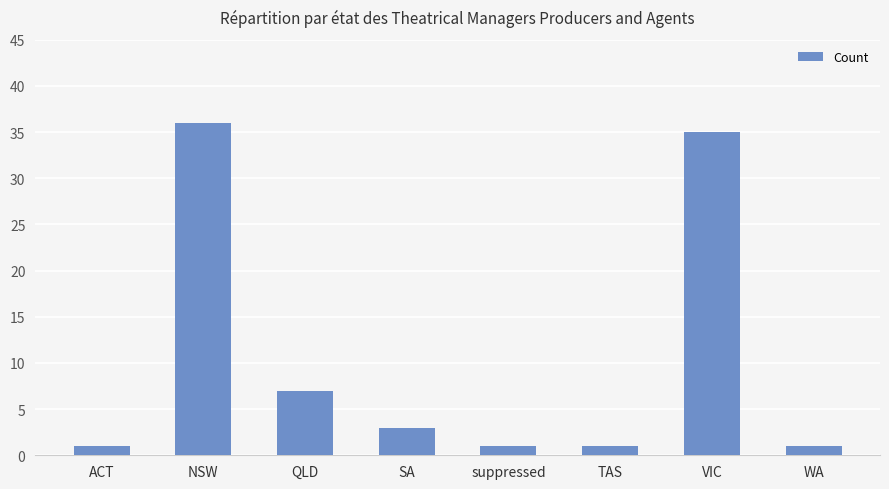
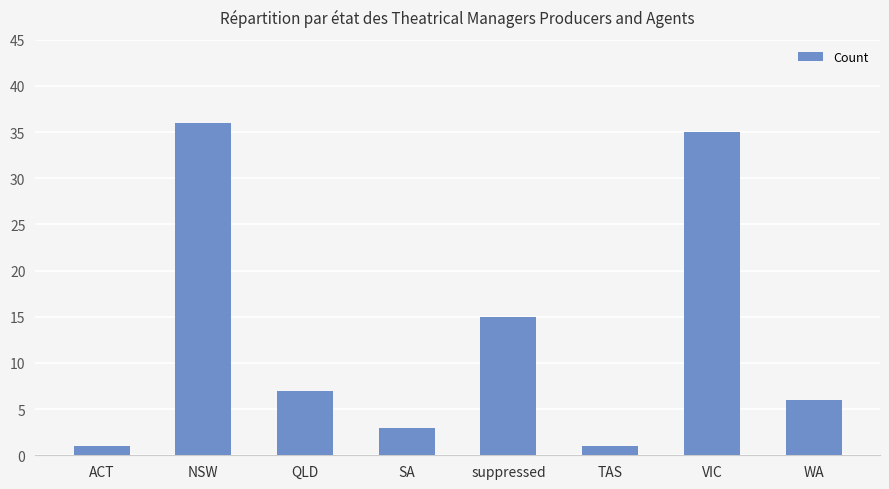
  {
    "ACT": 1,
    "NSW": 36,
    "QLD": 7,
    "SA": 3,
-   "suppressed": 1,
+   "suppressed": 15,
    "TAS": 1,
    "VIC": 35,
-   "WA": 1
+   "WA": 6
  }
